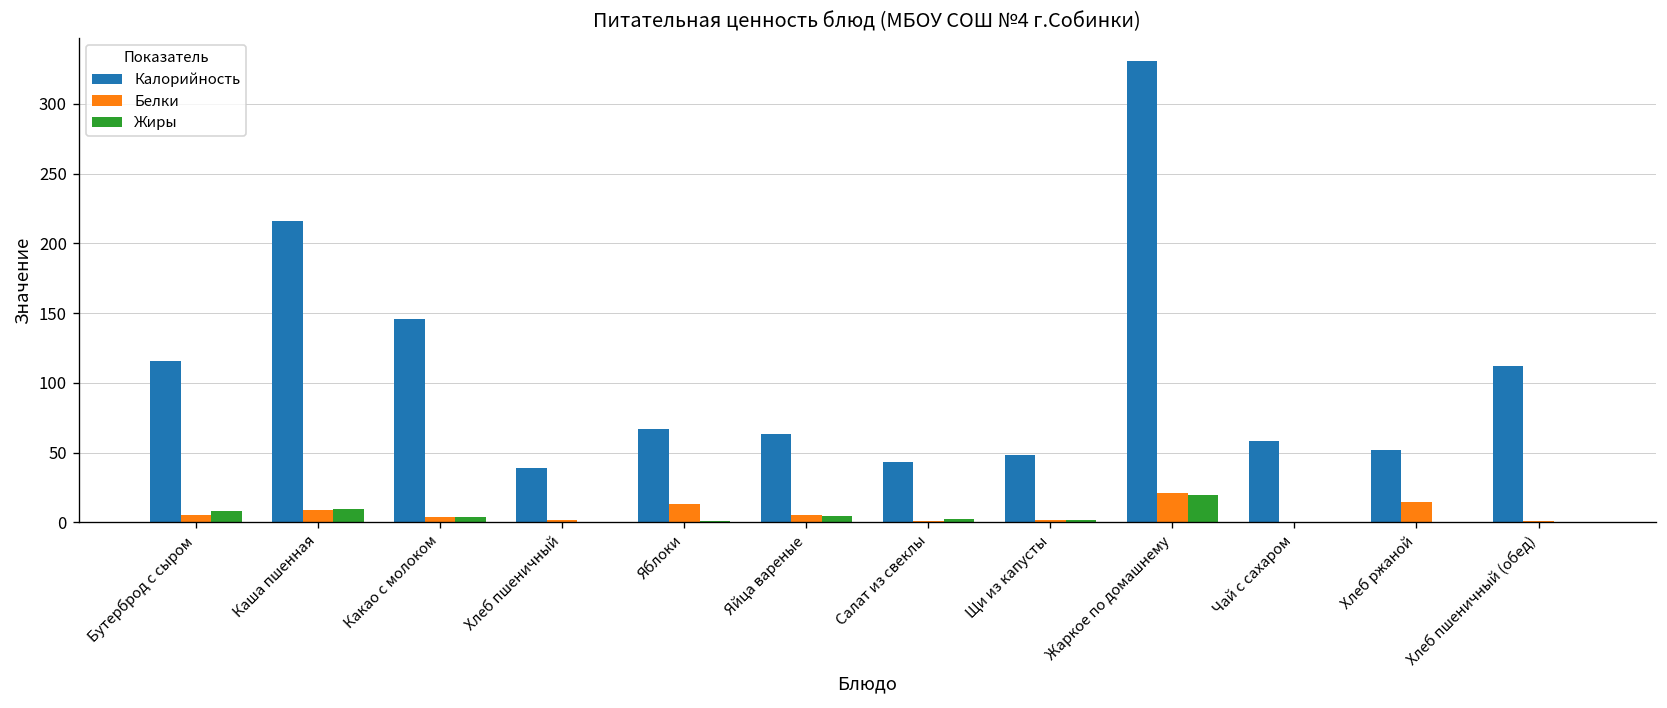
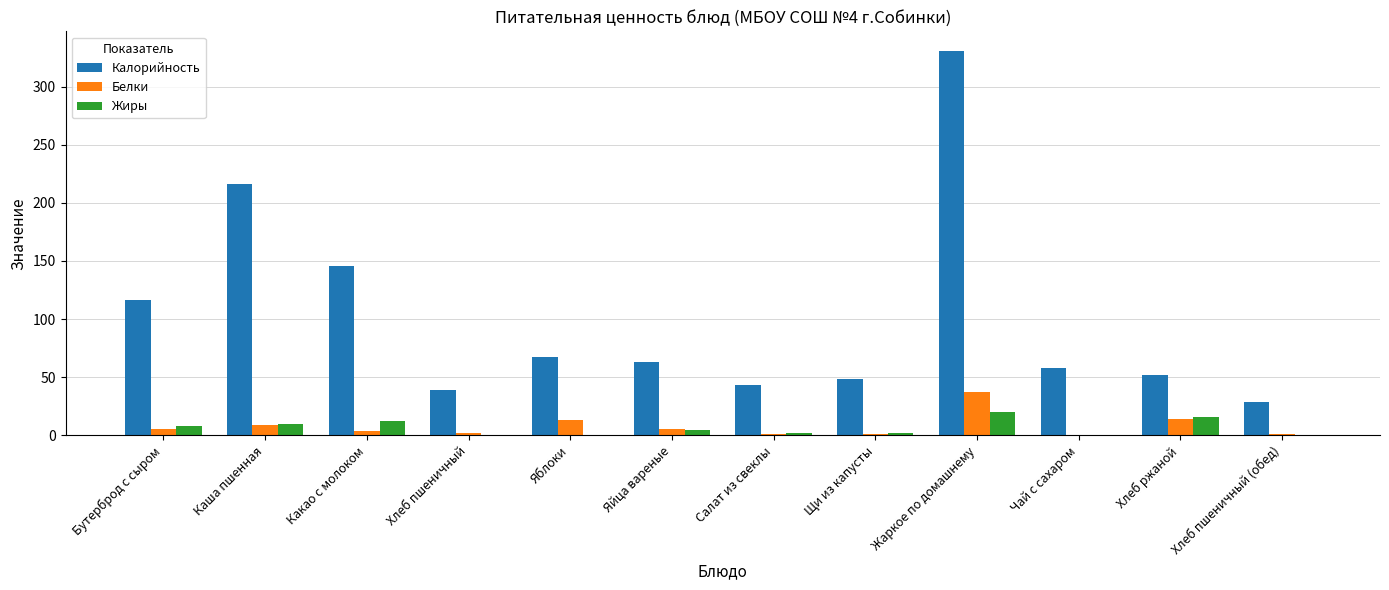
  {
    "Калорийность": {
      "Бутерброд с сыром": 116,
      "Каша пшенная": 216,
      "Какао с молоком": 146,
      "Хлеб пшеничный": 39,
      "Яблоки": 67,
      "Яйца вареные": 63,
      "Салат из свеклы": 43,
      "Щи из капусты": 48,
      "Жаркое по домашнему": 331,
      "Чай с сахаром": 58,
      "Хлеб ржаной": 52,
-     "Хлеб пшеничный (обед)": 112
+     "Хлеб пшеничный (обед)": 29
    },
    "Белки": {
      "Бутерброд с сыром": 5,
      "Каша пшенная": 9,
      "Какао с молоком": 4,
      "Яблоки": 13,
      "Яйца вареные": 5,
-     "Жаркое по домашнему": 21,
+     "Жаркое по домашнему": 37,
      "Хлеб ржаной": 14
    },
    "Жиры": {
      "Бутерброд с сыром": 8,
      "Каша пшенная": 10,
-     "Какао с молоком": 4,
+     "Какао с молоком": 12,
      "Яйца вареные": 5,
      "Салат из свеклы": 2,
      "Жаркое по домашнему": 20,
-     "Хлеб ржаной": 0
+     "Хлеб ржаной": 16
    }
  }
